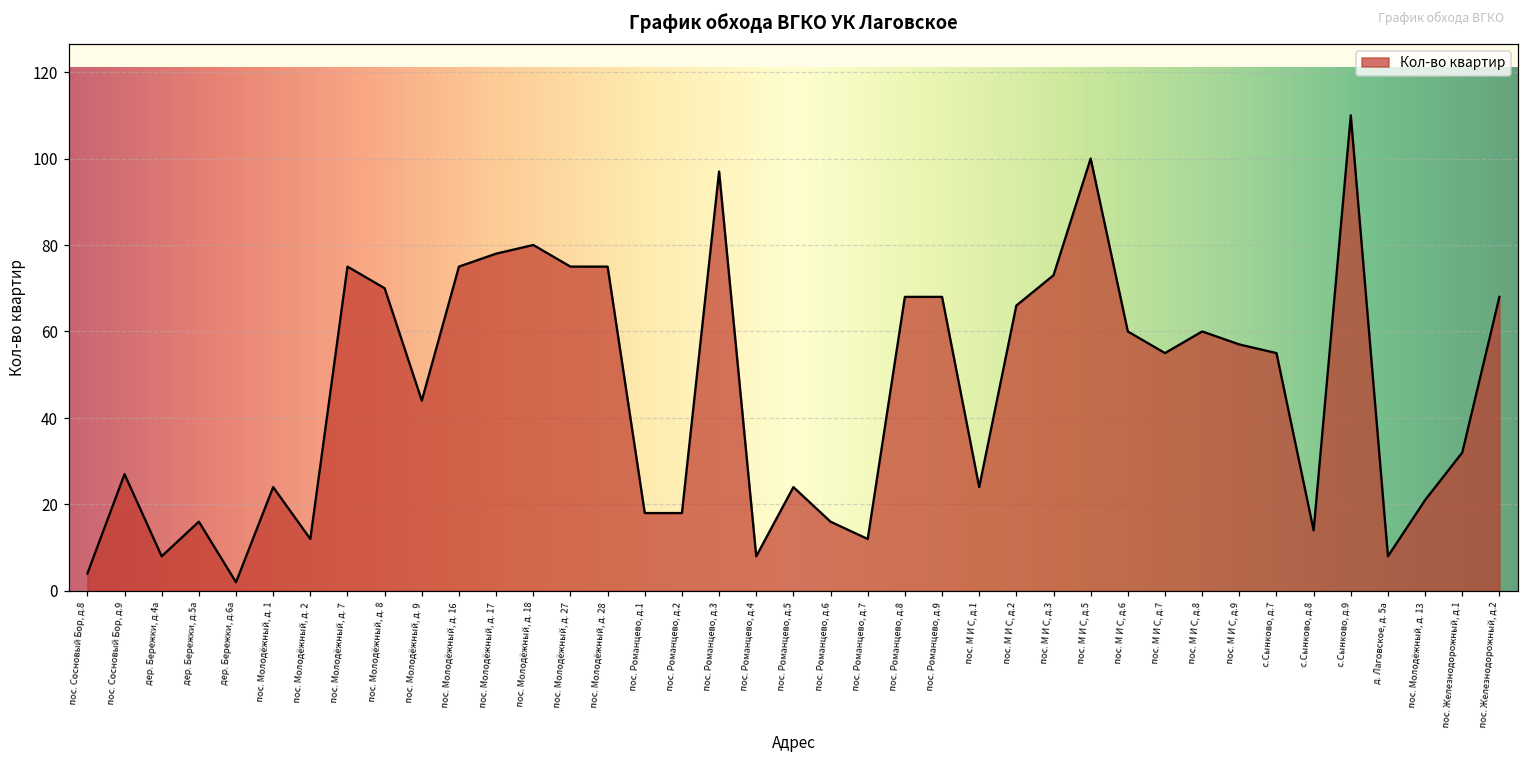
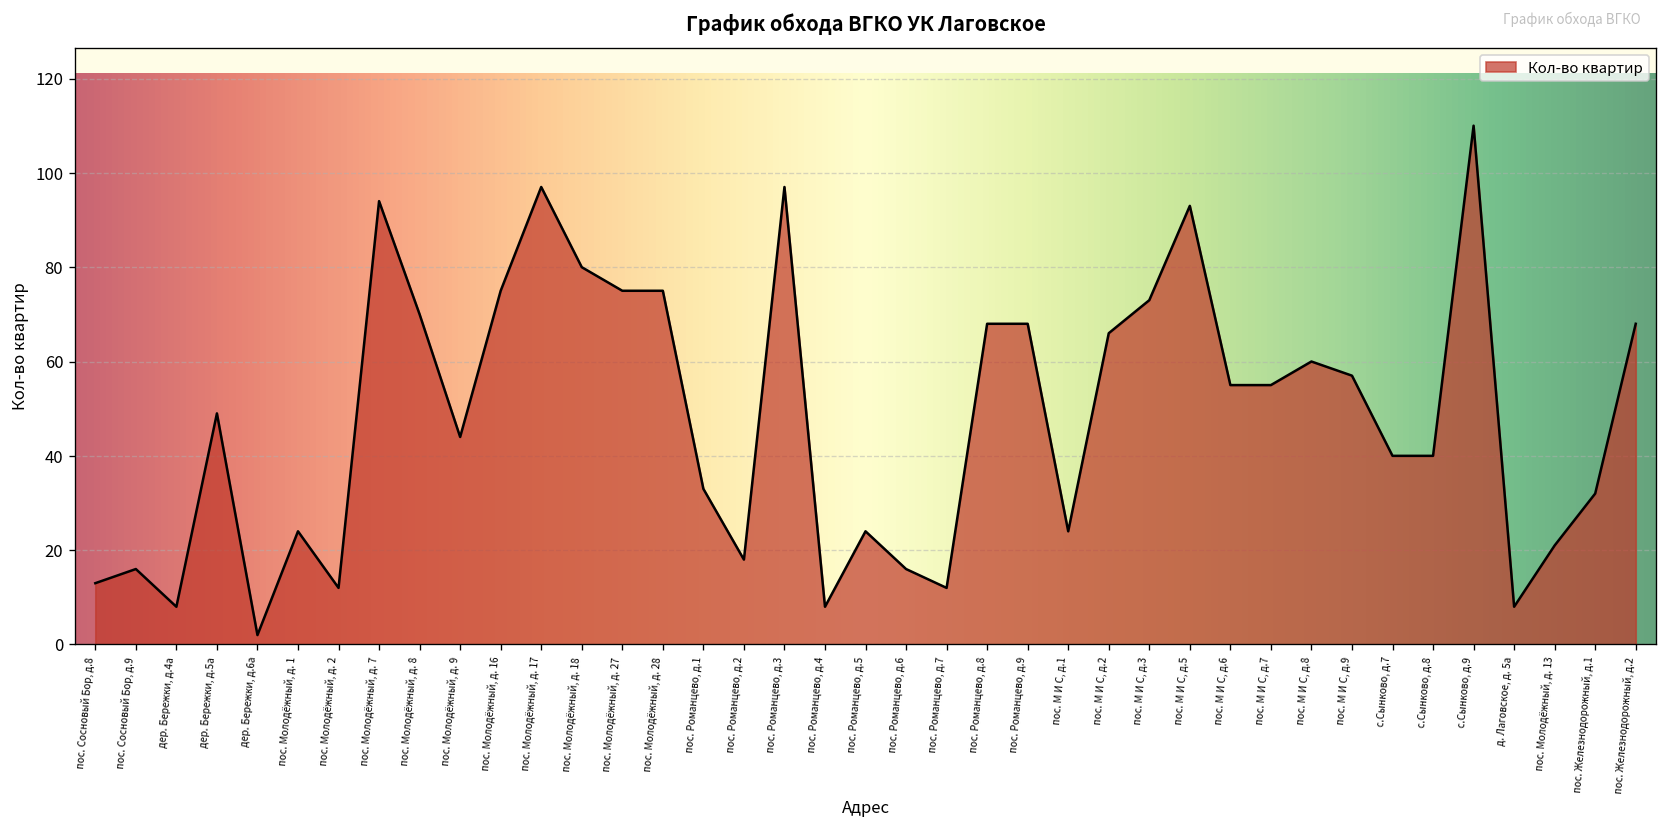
  {
-   "пос. Сосновый Бор, д.8": 4,
-   "пос. Сосновый Бор, д.9": 27,
+   "пос. Сосновый Бор, д.8": 13,
+   "пос. Сосновый Бор, д.9": 16,
    "дер. Бережки, д.4а": 8,
-   "дер. Бережки, д.5а": 16,
+   "дер. Бережки, д.5а": 49,
    "дер. Бережки, д.6а": 2,
    "пос. Молодёжный, д. 1": 24,
    "пос. Молодёжный, д. 2": 12,
-   "пос. Молодёжный, д. 7": 75,
+   "пос. Молодёжный, д. 7": 94,
    "пос. Молодёжный, д. 8": 70,
    "пос. Молодёжный, д. 9": 44,
    "пос. Молодёжный, д. 16": 75,
-   "пос. Молодёжный, д. 17": 78,
+   "пос. Молодёжный, д. 17": 97,
    "пос. Молодёжный, д. 18": 80,
    "пос. Молодёжный, д. 27": 75,
    "пос. Молодёжный, д. 28": 75,
-   "пос. Романцево, д.1": 18,
+   "пос. Романцево, д.1": 33,
    "пос. Романцево, д.2": 18,
    "пос. Романцево, д.3": 97,
    "пос. Романцево, д.4": 8,
    "пос. Романцево, д.5": 24,
    "пос. Романцево, д.6": 16,
    "пос. Романцево, д.7": 12,
    "пос. Романцево, д.8": 68,
    "пос. Романцево, д.9": 68,
    "пос. М И С, д.1": 24,
    "пос. М И С, д.2": 66,
    "пос. М И С, д.3": 73,
-   "пос. М И С, д.5": 100,
-   "пос. М И С, д.6": 60,
+   "пос. М И С, д.5": 93,
+   "пос. М И С, д.6": 55,
    "пос. М И С, д.7": 55,
    "пос. М И С, д.8": 60,
    "пос. М И С, д.9": 57,
-   "с.Сынково, д.7": 55,
-   "с.Сынково, д.8": 14,
+   "с.Сынково, д.7": 40,
+   "с.Сынково, д.8": 40,
    "с.Сынково, д.9": 110,
    "д. Лаговское, д. 5а": 8,
    "пос. Молодёжный, д. 13": 21,
    "пос. Железнодорожный, д.1": 32,
    "пос. Железнодорожный, д.2": 68
  }
